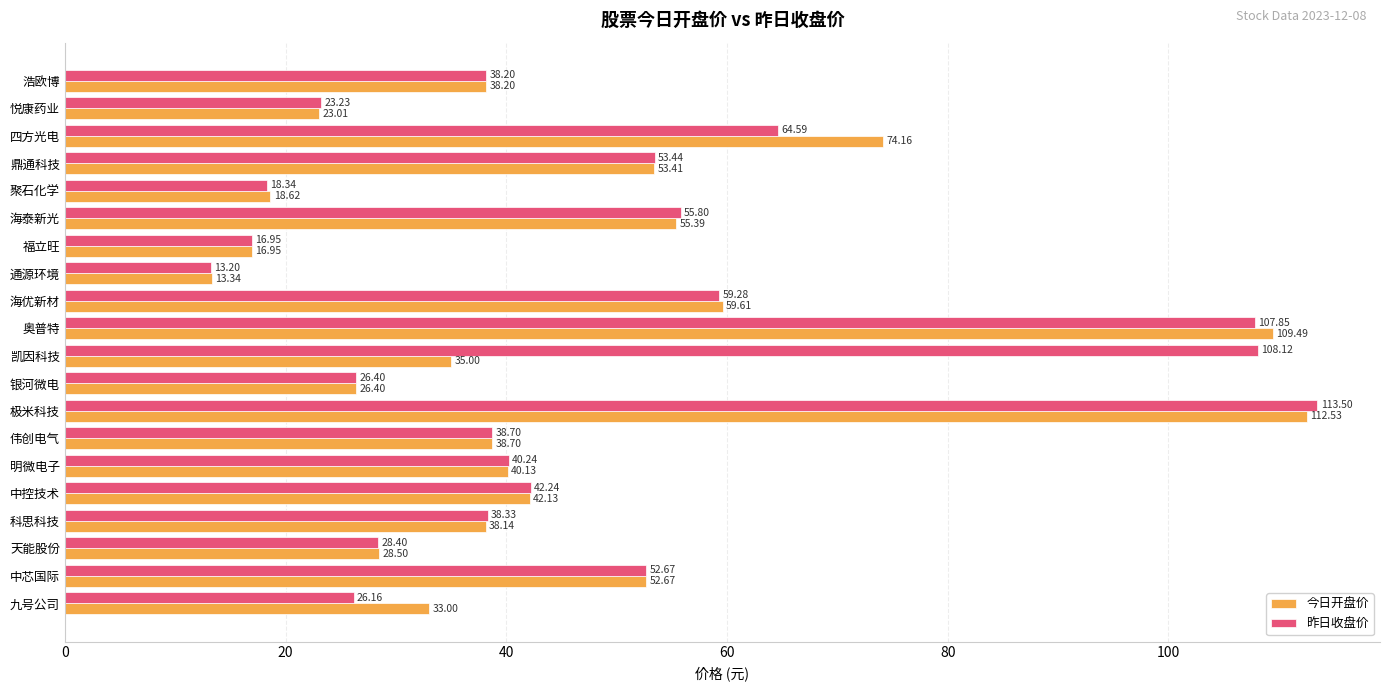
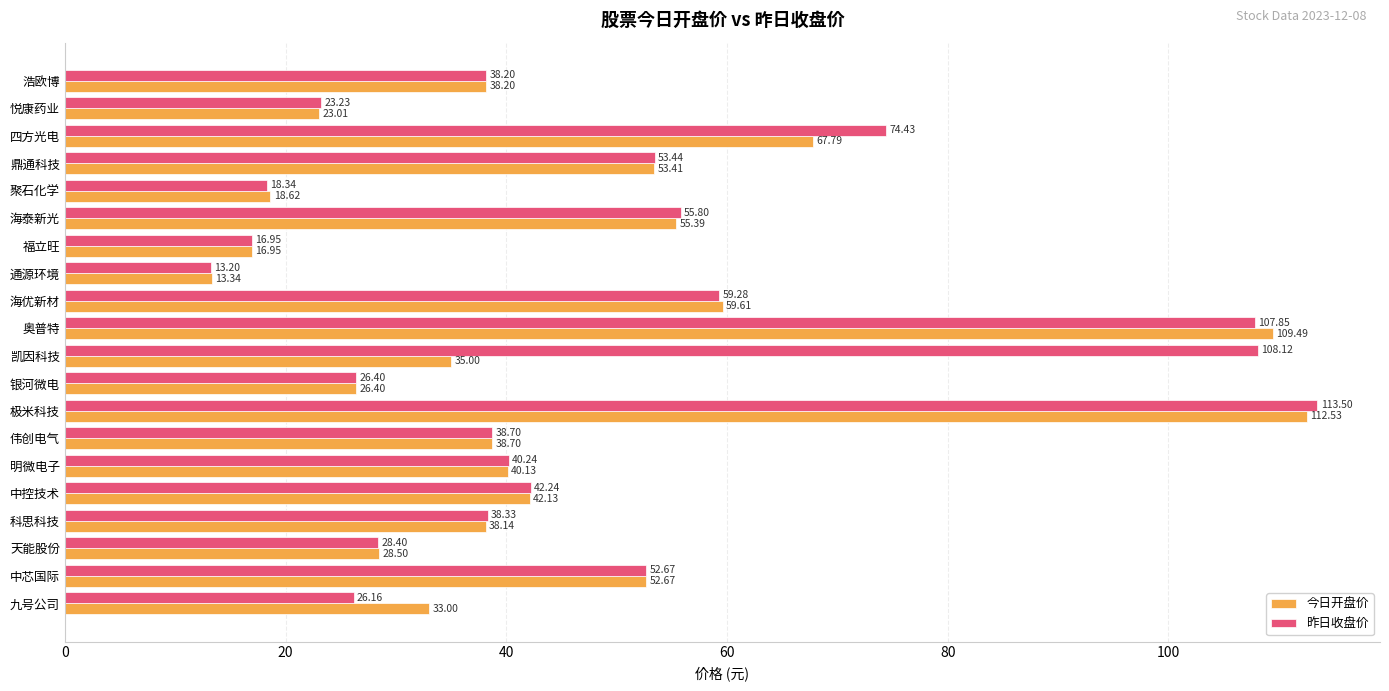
  {
    "今日开盘价": {
      "浩欧博": 38.20,
      "悦康药业": 23.01,
-     "四方光电": 74.16,
+     "四方光电": 67.79,
      "鼎通科技": 53.41,
      "聚石化学": 18.62,
      "海泰新光": 55.39,
      "福立旺": 16.95,
      "通源环境": 13.34,
      "海优新材": 59.61,
      "奥普特": 109.49,
      "凯因科技": 35.00,
      "银河微电": 26.40,
      "极米科技": 112.53,
      "伟创电气": 38.70,
      "明微电子": 40.13,
      "中控技术": 42.13,
      "科思科技": 38.14,
      "天能股份": 28.50,
      "中芯国际": 52.67,
      "九号公司": 33.00
    },
    "昨日收盘价": {
      "浩欧博": 38.20,
      "悦康药业": 23.23,
-     "四方光电": 64.59,
+     "四方光电": 74.43,
      "鼎通科技": 53.44,
      "聚石化学": 18.34,
      "海泰新光": 55.80,
      "福立旺": 16.95,
      "通源环境": 13.20,
      "海优新材": 59.28,
      "奥普特": 107.85,
      "凯因科技": 108.12,
      "银河微电": 26.40,
      "极米科技": 113.50,
      "伟创电气": 38.70,
      "明微电子": 40.24,
      "中控技术": 42.24,
      "科思科技": 38.33,
      "天能股份": 28.40,
      "中芯国际": 52.67,
      "九号公司": 26.16
    }
  }
